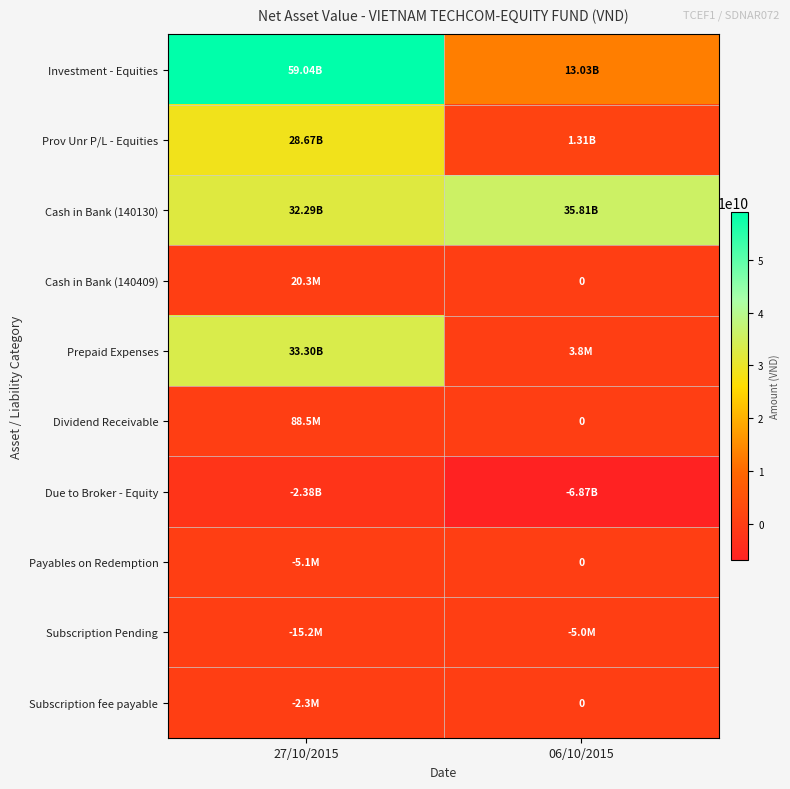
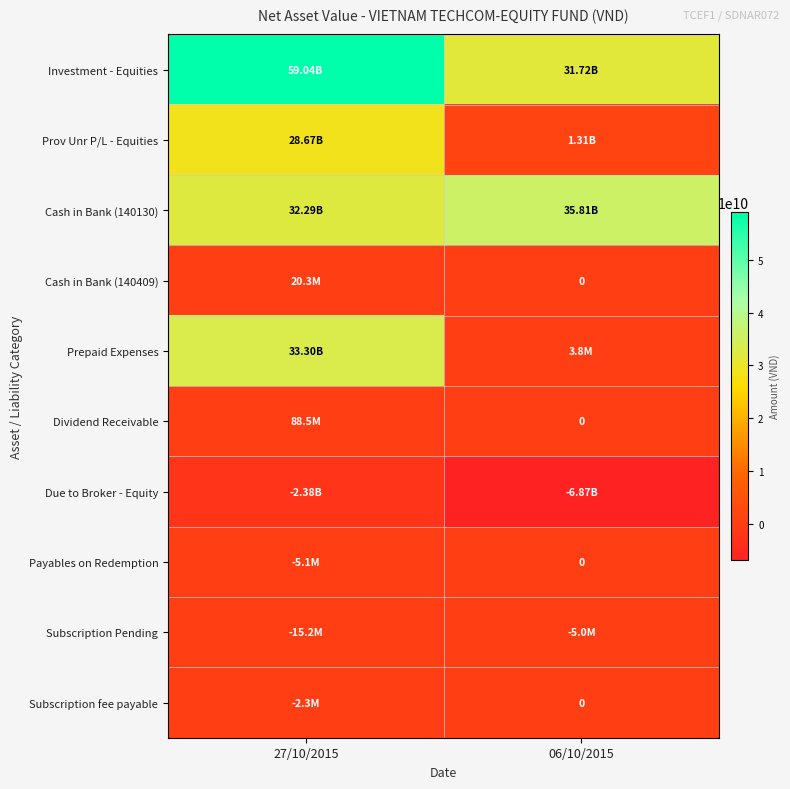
  {
    "Investment - Equities": {
      "27/10/2015": "59.04B",
-     "06/10/2015": "13.03B"
+     "06/10/2015": "31.72B"
    },
    "Prov Unr P/L - Equities": {
      "27/10/2015": "28.67B",
      "06/10/2015": "1.31B"
    },
    "Cash in Bank (140130)": {
      "27/10/2015": "32.29B",
      "06/10/2015": "35.81B"
    },
    "Cash in Bank (140409)": {
      "27/10/2015": "20.3M",
      "06/10/2015": "0"
    },
    "Prepaid Expenses": {
      "27/10/2015": "33.30B",
      "06/10/2015": "3.8M"
    },
    "Dividend Receivable": {
      "27/10/2015": "88.5M",
      "06/10/2015": "0"
    },
    "Due to Broker - Equity": {
      "27/10/2015": "-2.38B",
      "06/10/2015": "-6.87B"
    },
    "Payables on Redemption": {
      "27/10/2015": "-5.1M",
      "06/10/2015": "0"
    },
    "Subscription Pending": {
      "27/10/2015": "-15.2M",
      "06/10/2015": "-5.0M"
    },
    "Subscription fee payable": {
      "27/10/2015": "-2.3M",
      "06/10/2015": "0"
    }
  }
